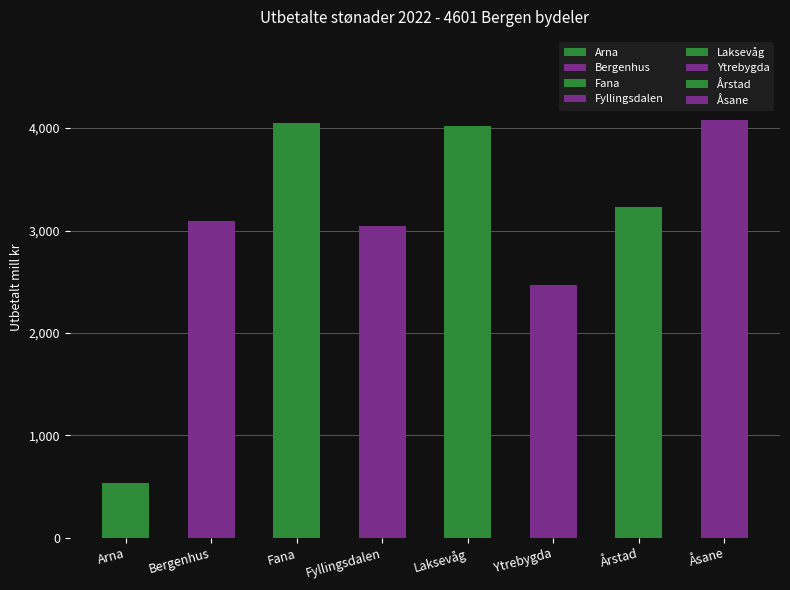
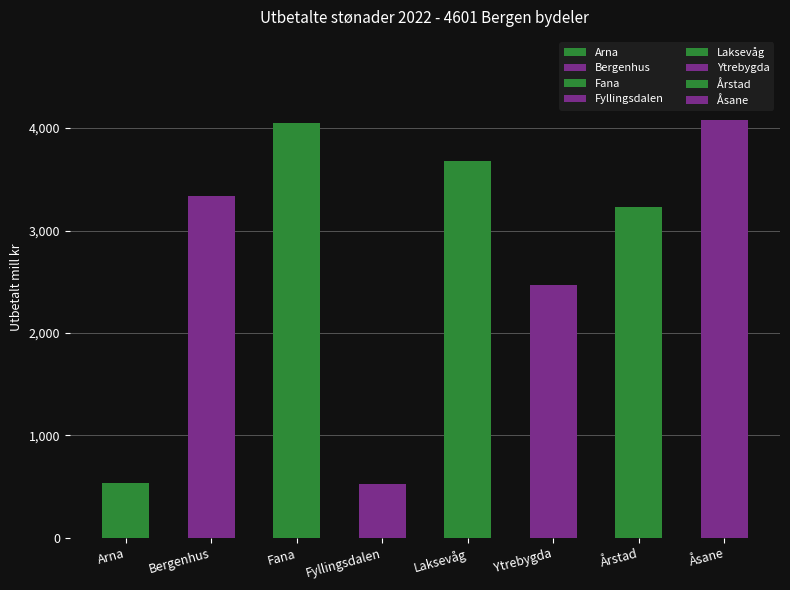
  {
    "Arna": "530",
-   "Bergenhus": "3,090",
+   "Bergenhus": "3,340",
    "Fana": "4,050",
-   "Fyllingsdalen": "3,050",
-   "Laksevåg": "4,020",
+   "Fyllingsdalen": "520",
+   "Laksevåg": "3,680",
    "Ytrebygda": "2,470",
    "Årstad": "3,230",
    "Åsane": "4,080"
  }
